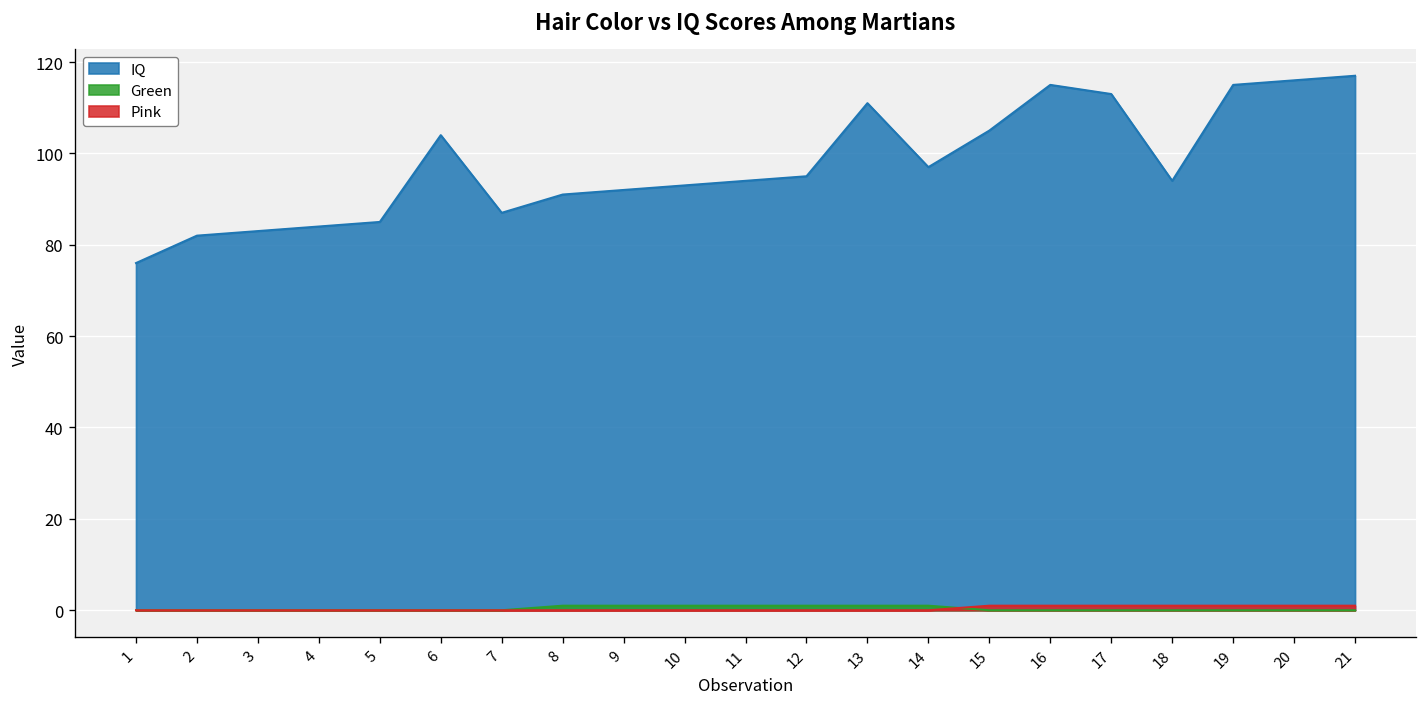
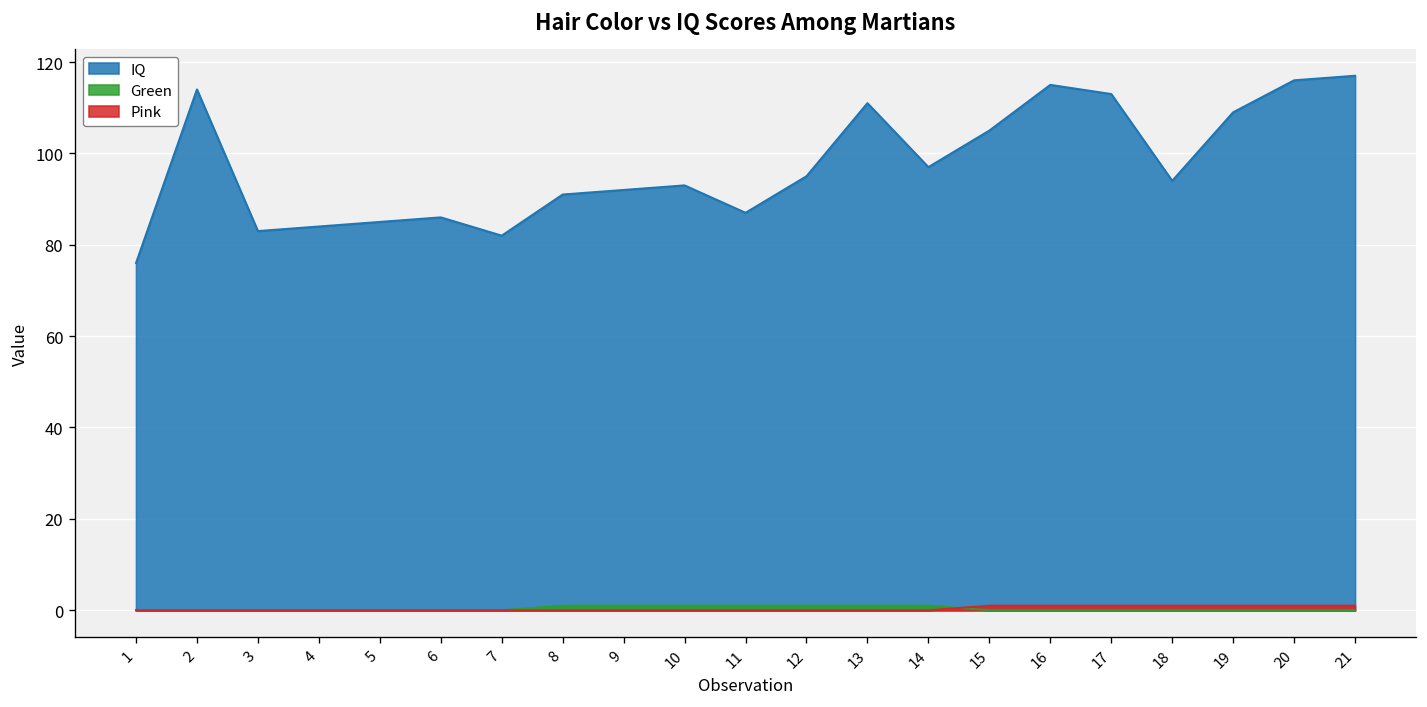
  {
    "IQ": {
      "1": 76,
-     "2": 82,
+     "2": 114,
      "3": 83,
      "4": 84,
      "5": 85,
-     "6": 104,
-     "7": 87,
+     "6": 86,
+     "7": 82,
      "8": 91,
      "9": 92,
      "10": 93,
-     "11": 94,
+     "11": 87,
      "12": 95,
      "13": 111,
      "14": 97,
      "15": 105,
      "16": 115,
      "17": 113,
      "18": 94,
-     "19": 115,
+     "19": 109,
      "20": 116,
      "21": 117
    },
    "Green": {
      "8": 1,
      "9": 1,
      "10": 1,
      "11": 1,
      "12": 1,
      "13": 1,
      "14": 1,
      "15": 0,
      "16": 0,
      "17": 0,
      "18": 0,
      "19": 0,
      "20": 0,
      "21": 0
    },
    "Pink": {
      "8": 0,
      "9": 0,
      "10": 0,
      "11": 0,
      "12": 0,
      "13": 0,
      "14": 0,
      "15": 1,
      "16": 1,
      "17": 1,
      "18": 1,
      "19": 1,
      "20": 1,
      "21": 1
    }
  }
